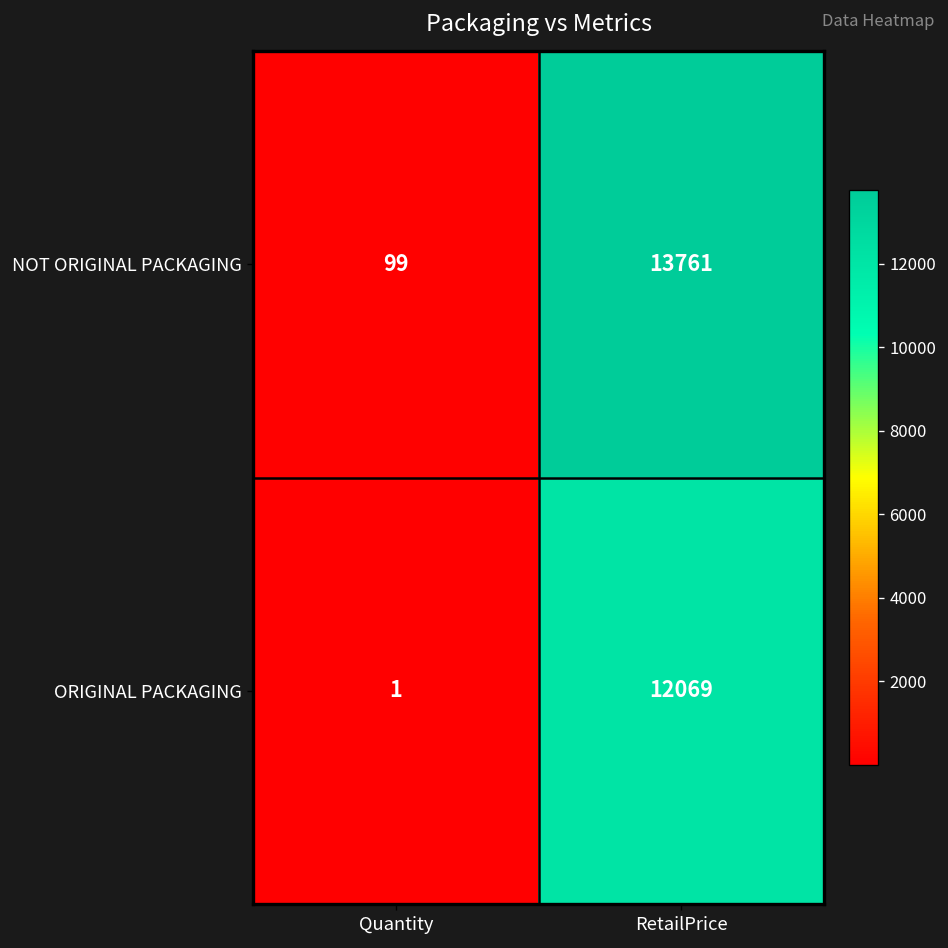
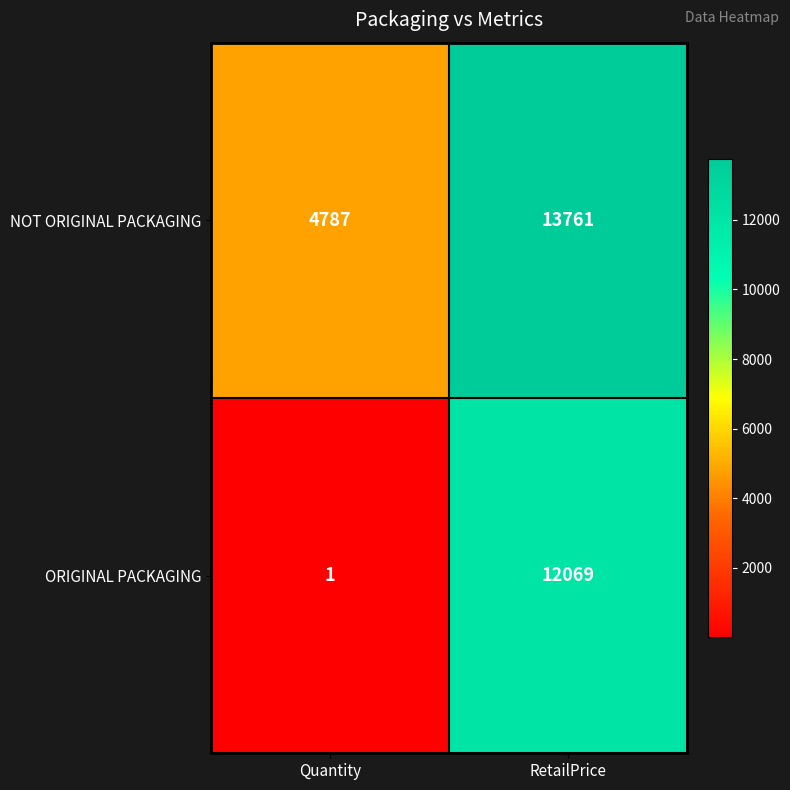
  {
    "NOT ORIGINAL PACKAGING": {
-     "Quantity": 99,
+     "Quantity": 4787,
      "RetailPrice": 13761
    },
    "ORIGINAL PACKAGING": {
      "Quantity": 1,
      "RetailPrice": 12069
    }
  }
